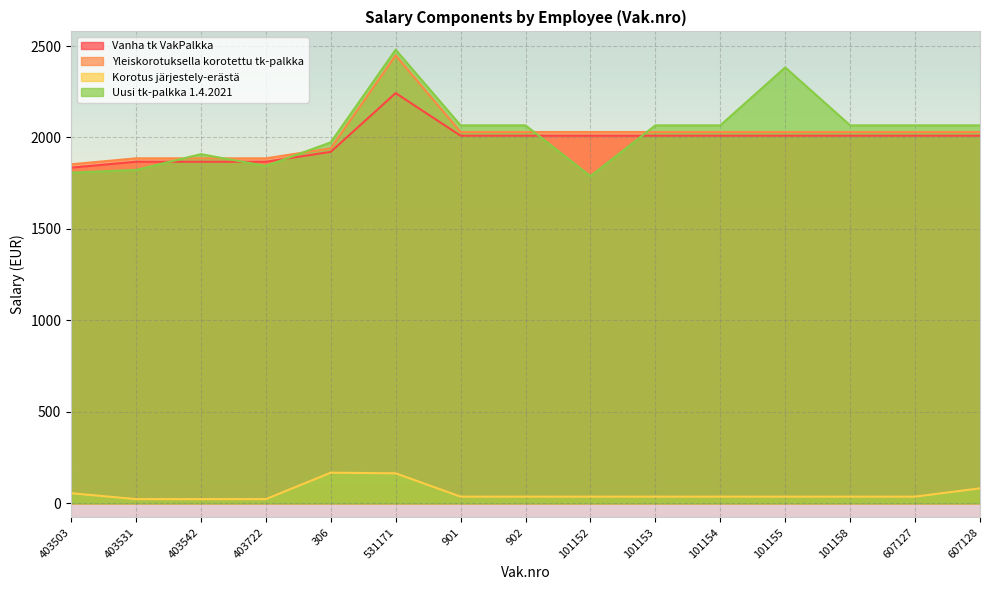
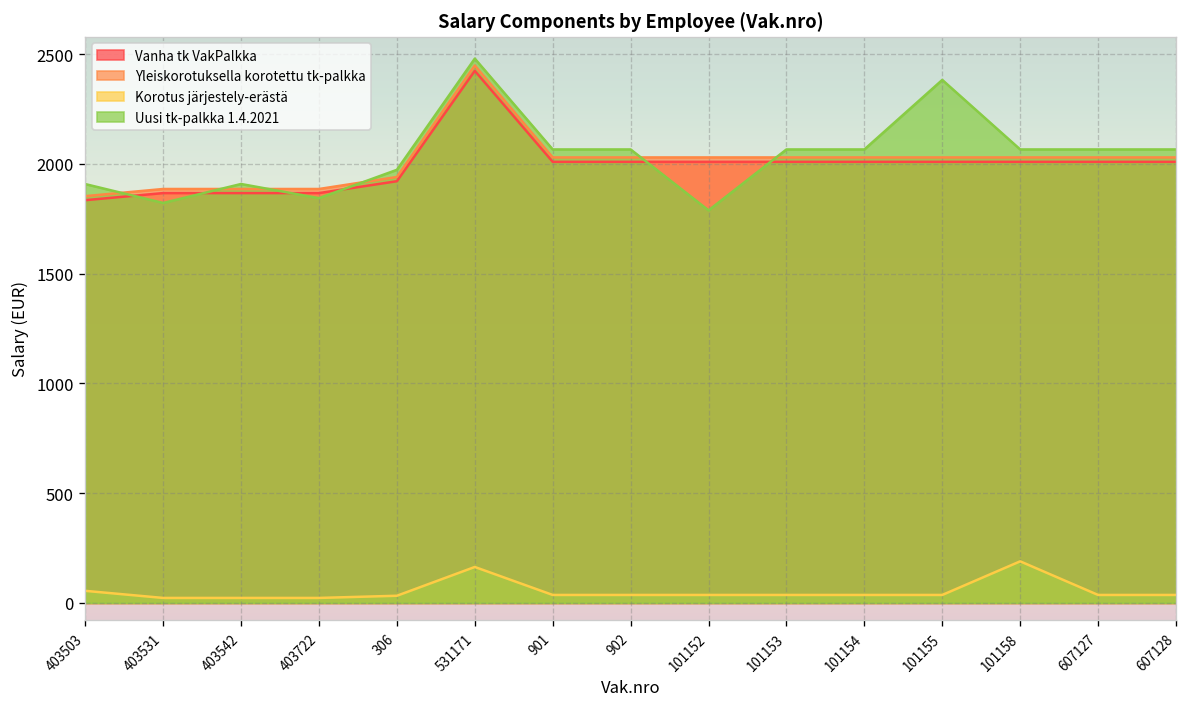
  {
    "Vanha tk VakPalkka": {
      "403503": 1830,
      "403531": 1870,
      "403542": 1870,
      "403722": 1870,
      "306": 1920,
-     "531171": 2240,
+     "531171": 2420,
      "901": 2010,
      "902": 2010,
      "101152": 2010,
      "101153": 2010,
      "101154": 2010,
      "101155": 2010,
      "101158": 2010,
      "607127": 2010,
      "607128": 2010
    },
    "Yleiskorotuksella korotettu tk-palkka": {
      "403503": 1850,
      "403531": 1890,
      "403542": 1890,
      "403722": 1890,
      "306": 1940,
      "531171": 2450,
      "901": 2030,
      "902": 2030,
      "101152": 2030,
      "101153": 2030,
      "101154": 2030,
      "101155": 2030,
      "101158": 2030,
      "607127": 2030,
      "607128": 2030
    },
    "Korotus järjestely-erästä": {
      "403503": 60,
      "403531": 20,
      "403542": 20,
      "403722": 20,
-     "306": 170,
+     "306": 30,
      "531171": 160,
      "901": 40,
      "902": 40,
      "101152": 40,
      "101153": 40,
      "101154": 40,
      "101155": 40,
-     "101158": 40,
+     "101158": 190,
      "607127": 40,
-     "607128": 80
+     "607128": 40
    },
    "Uusi tk-palkka 1.4.2021": {
-     "403503": 1810,
+     "403503": 1910,
      "403531": 1820,
      "403542": 1910,
      "403722": 1840,
      "306": 1970,
      "531171": 2480,
      "901": 2070,
      "902": 2070,
      "101152": 1790,
      "101153": 2070,
      "101154": 2070,
      "101155": 2380,
      "101158": 2070,
      "607127": 2070,
      "607128": 2070
    }
  }
